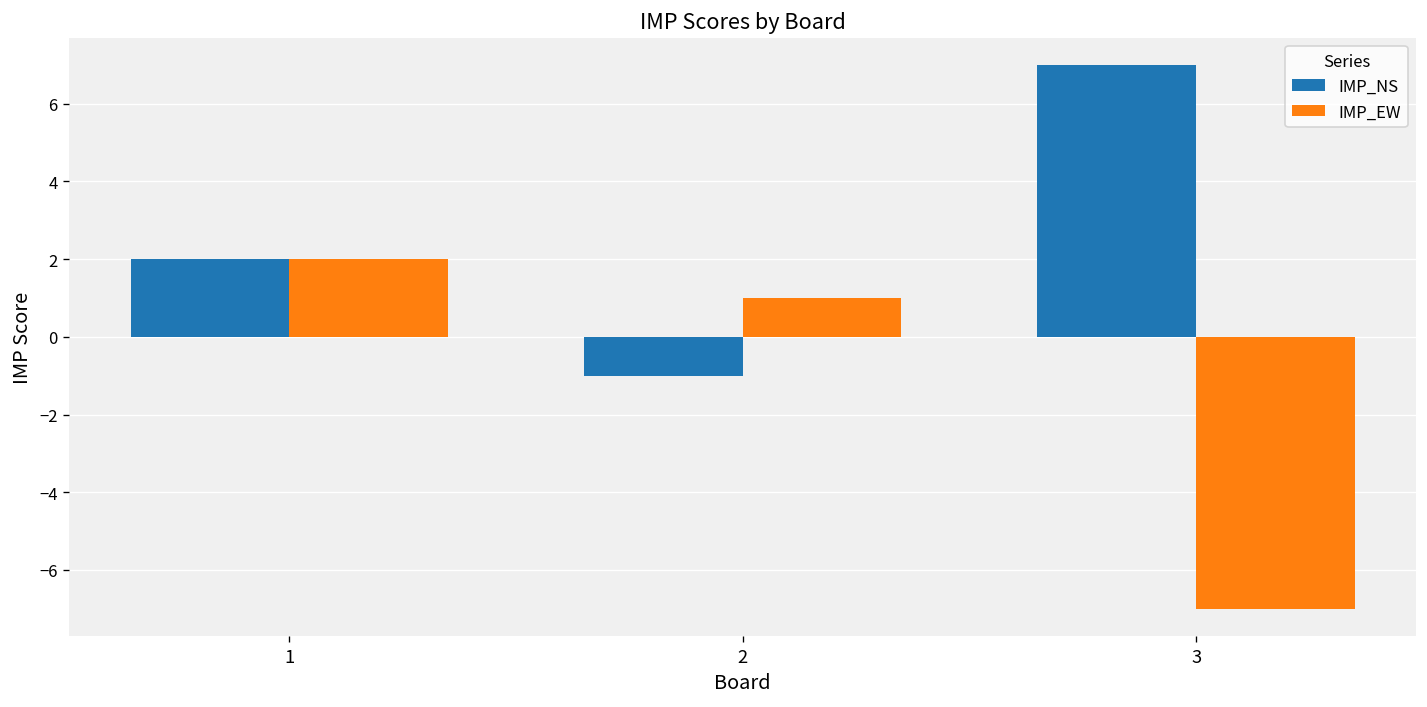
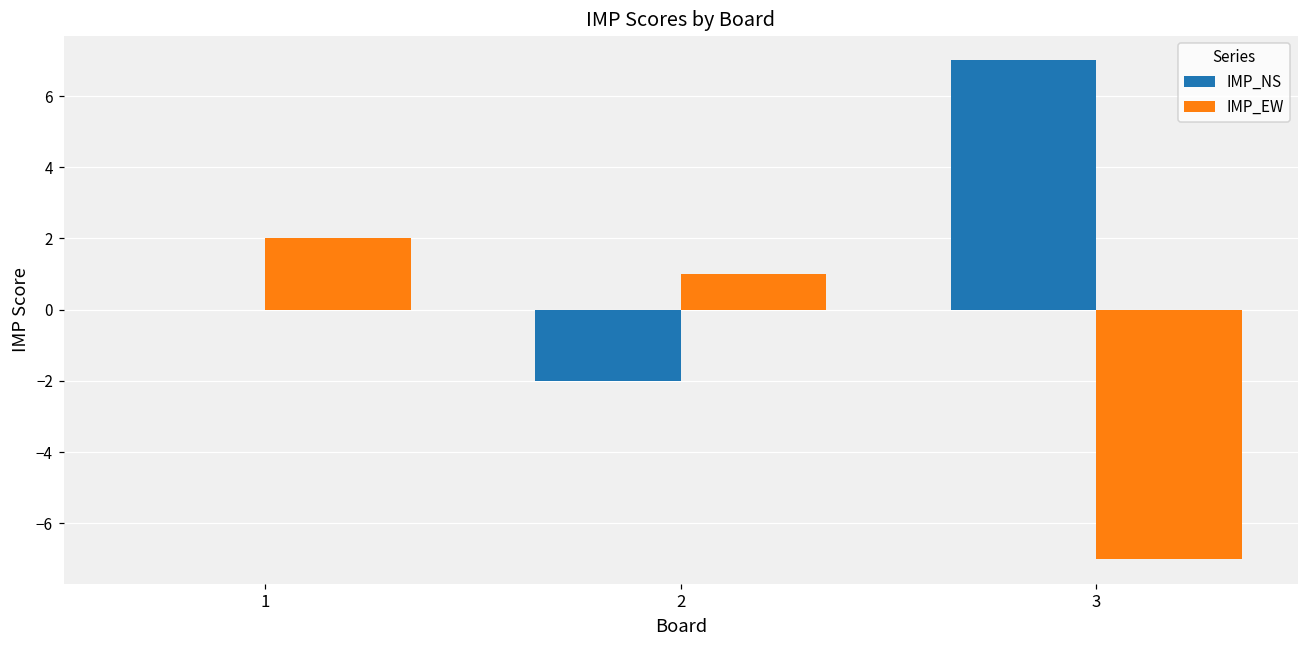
  {
    "IMP_NS": {
-     "1": 2,
-     "2": -1,
+     "1": 0,
+     "2": -2,
      "3": 7
    },
    "IMP_EW": {
      "1": 2,
      "2": 1,
      "3": -7
    }
  }
